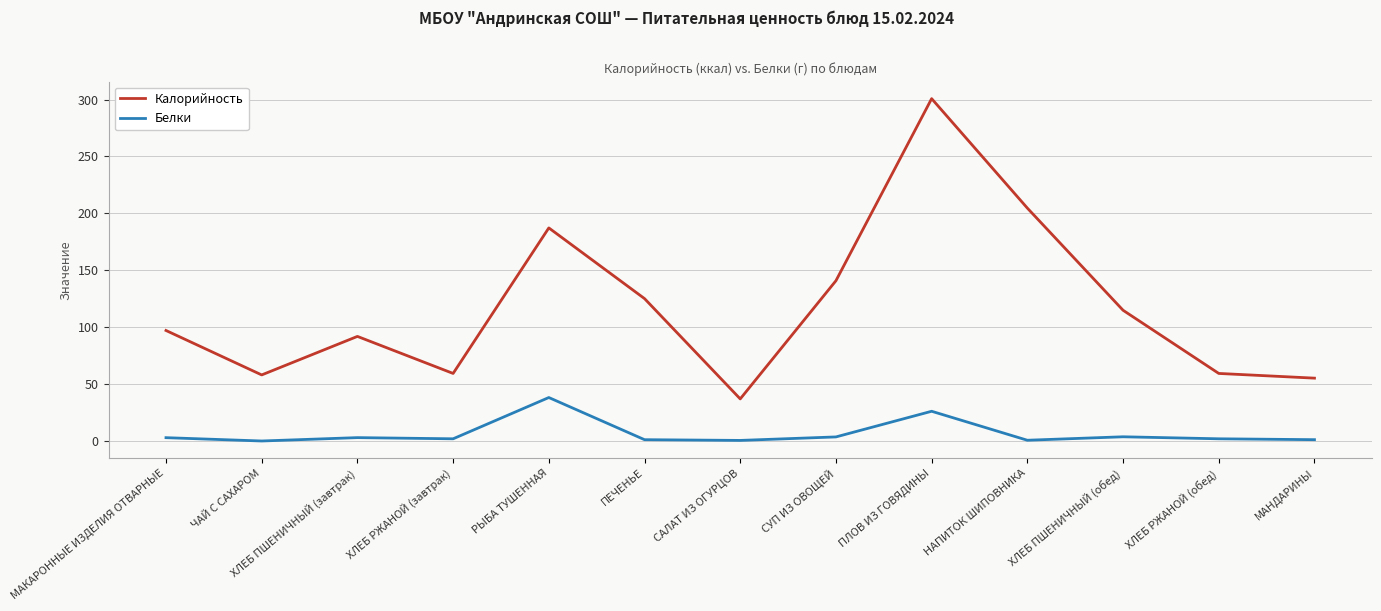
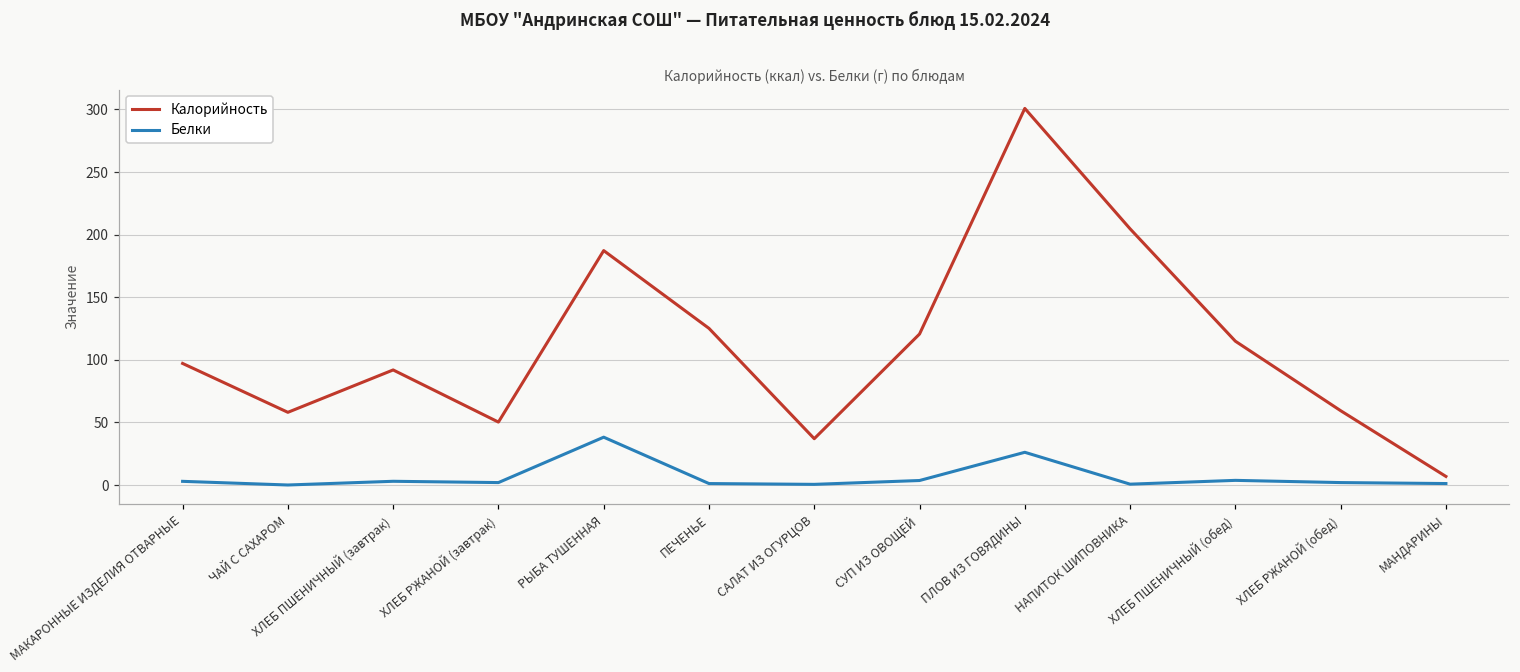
  {
    "Калорийность": {
      "МАКАРОННЫЕ ИЗДЕЛИЯ ОТВАРНЫЕ": 97,
      "ЧАЙ С САХАРОМ": 58,
      "ХЛЕБ ПШЕНИЧНЫЙ (завтрак)": 92,
-     "ХЛЕБ РЖАНОЙ (завтрак)": 59,
+     "ХЛЕБ РЖАНОЙ (завтрак)": 50,
      "РЫБА ТУШЕННАЯ": 187,
      "ПЕЧЕНЬЕ": 125,
      "САЛАТ ИЗ ОГУРЦОВ": 37,
-     "СУП ИЗ ОВОЩЕЙ": 141,
+     "СУП ИЗ ОВОЩЕЙ": 121,
      "ПЛОВ ИЗ ГОВЯДИНЫ": 301,
      "НАПИТОК ШИПОВНИКА": 205,
      "ХЛЕБ ПШЕНИЧНЫЙ (обед)": 115,
      "ХЛЕБ РЖАНОЙ (обед)": 59,
-     "МАНДАРИНЫ": 55
+     "МАНДАРИНЫ": 7
    },
    "Белки": {
      "МАКАРОННЫЕ ИЗДЕЛИЯ ОТВАРНЫЕ": 3,
      "ЧАЙ С САХАРОМ": 0,
      "ХЛЕБ ПШЕНИЧНЫЙ (завтрак)": 3,
      "ХЛЕБ РЖАНОЙ (завтрак)": 2,
      "РЫБА ТУШЕННАЯ": 38,
      "ПЕЧЕНЬЕ": 1,
      "САЛАТ ИЗ ОГУРЦОВ": 1,
      "СУП ИЗ ОВОЩЕЙ": 4,
      "ПЛОВ ИЗ ГОВЯДИНЫ": 26,
      "НАПИТОК ШИПОВНИКА": 1,
      "ХЛЕБ ПШЕНИЧНЫЙ (обед)": 4,
      "ХЛЕБ РЖАНОЙ (обед)": 2,
      "МАНДАРИНЫ": 1
    }
  }
